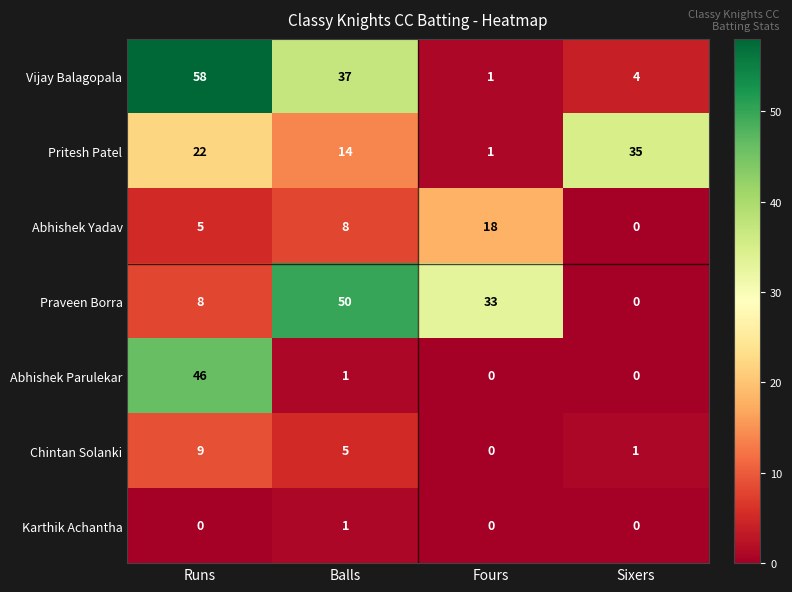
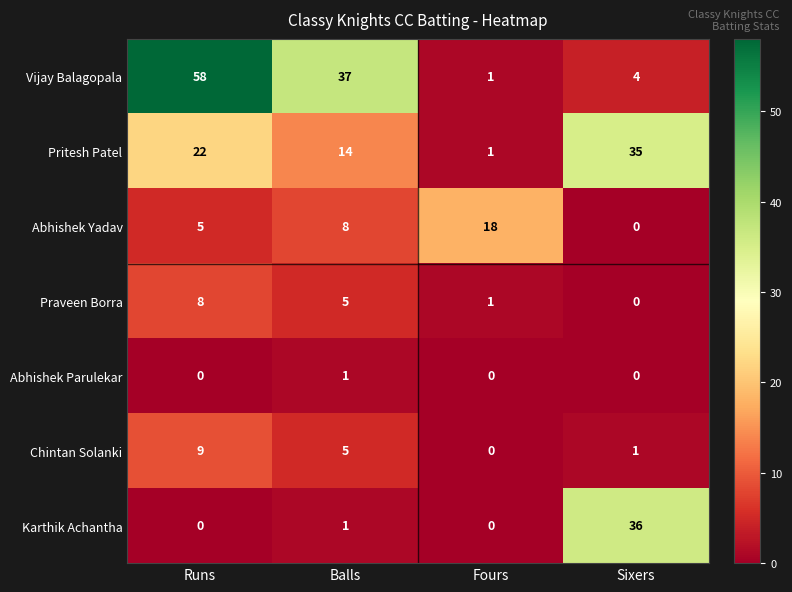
  {
    "Vijay Balagopala": {
      "Runs": 58,
      "Balls": 37,
      "Fours": 1,
      "Sixers": 4
    },
    "Pritesh Patel": {
      "Runs": 22,
      "Balls": 14,
      "Fours": 1,
      "Sixers": 35
    },
    "Abhishek Yadav": {
      "Runs": 5,
      "Balls": 8,
      "Fours": 18,
      "Sixers": 0
    },
    "Praveen Borra": {
      "Runs": 8,
-     "Balls": 50,
-     "Fours": 33,
+     "Balls": 5,
+     "Fours": 1,
      "Sixers": 0
    },
    "Abhishek Parulekar": {
-     "Runs": 46,
+     "Runs": 0,
      "Balls": 1,
      "Fours": 0,
      "Sixers": 0
    },
    "Chintan Solanki": {
      "Runs": 9,
      "Balls": 5,
      "Fours": 0,
      "Sixers": 1
    },
    "Karthik Achantha": {
      "Runs": 0,
      "Balls": 1,
      "Fours": 0,
-     "Sixers": 0
+     "Sixers": 36
    }
  }
